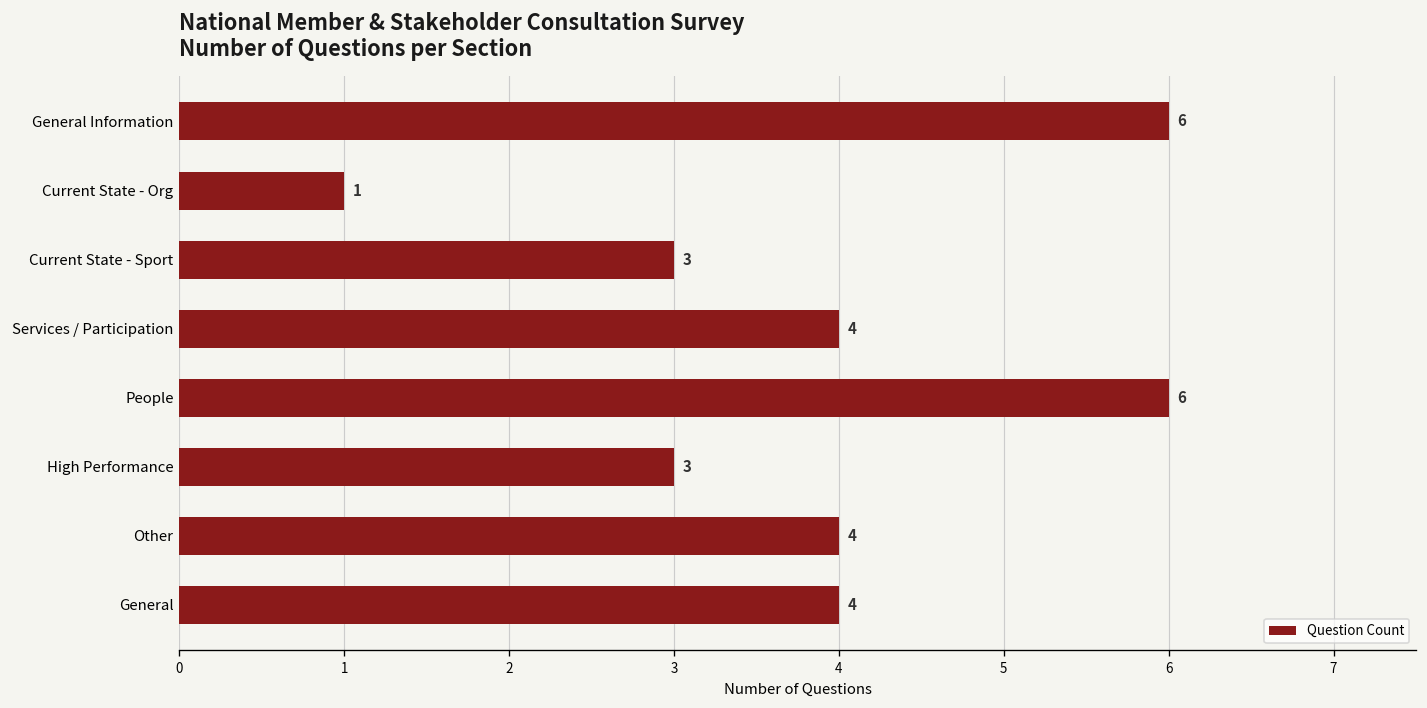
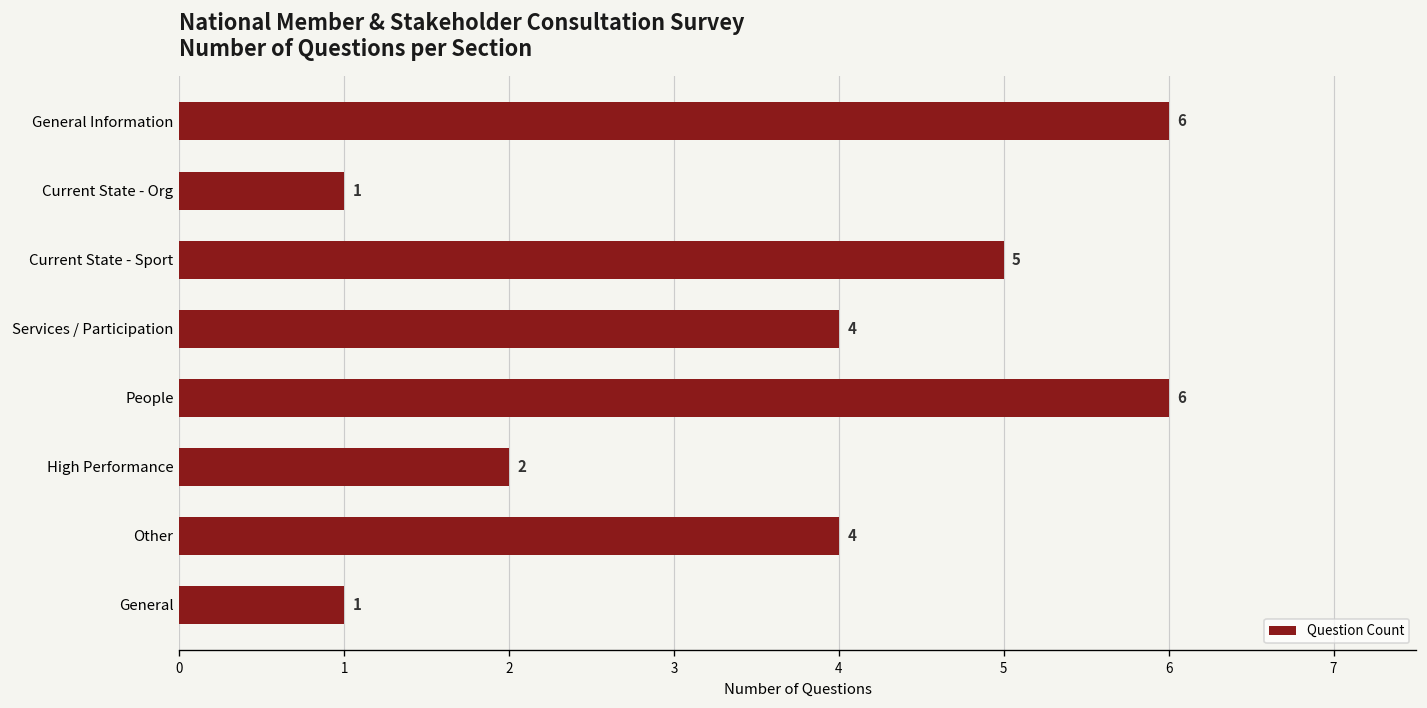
  {
    "General Information": 6,
    "Current State - Org": 1,
-   "Current State - Sport": 3,
+   "Current State - Sport": 5,
    "Services / Participation": 4,
    "People": 6,
-   "High Performance": 3,
+   "High Performance": 2,
    "Other": 4,
-   "General": 4
+   "General": 1
  }
